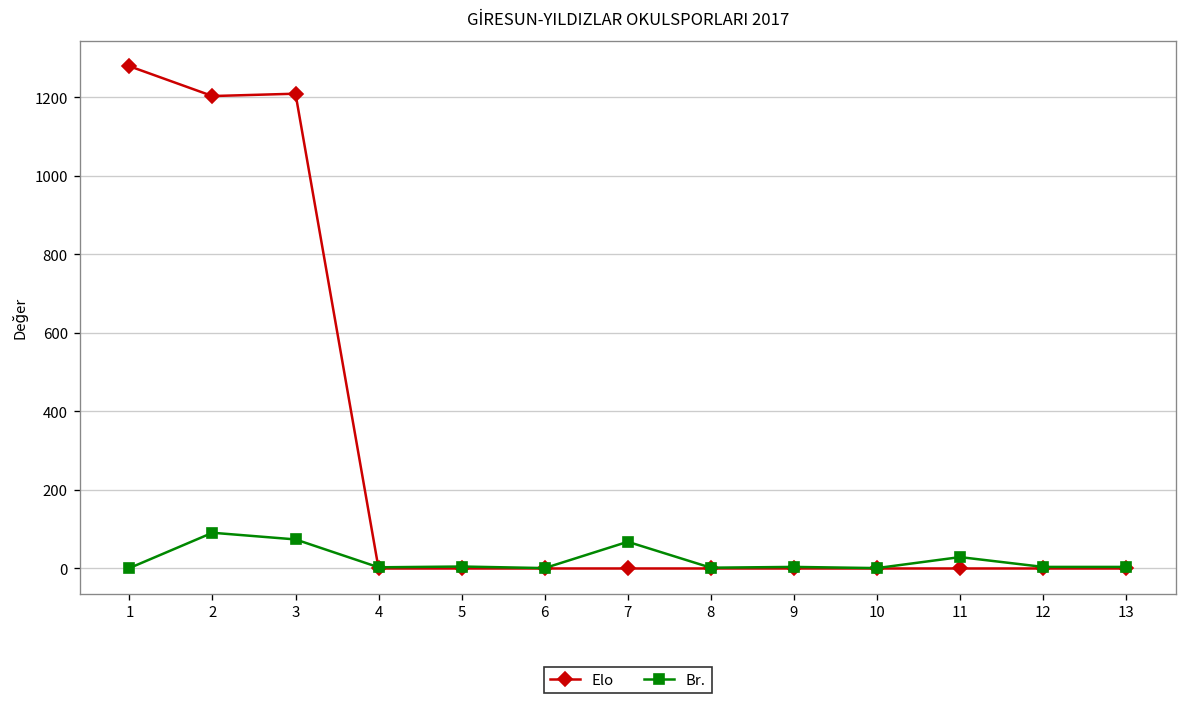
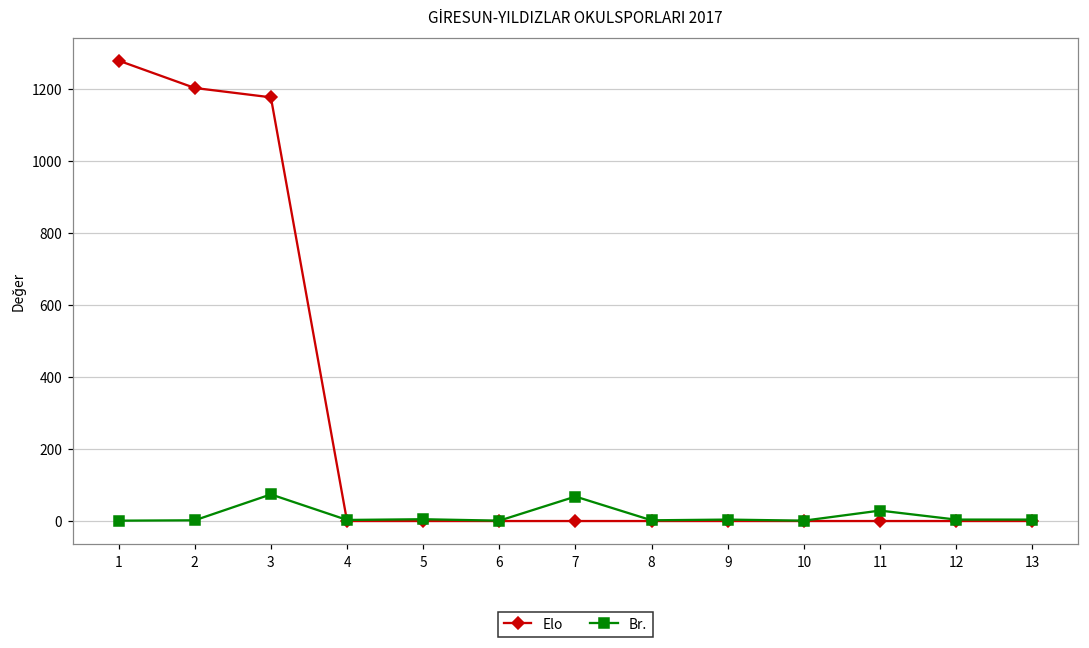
  {
    "Elo": {
      "1": 1280,
      "2": 1200,
-     "3": 1210,
+     "3": 1180,
      "7": 0,
      "11": 0
    },
    "Br.": {
      "1": 0,
-     "2": 90,
+     "2": 0,
      "3": 70,
      "7": 70,
      "11": 30
    }
  }
